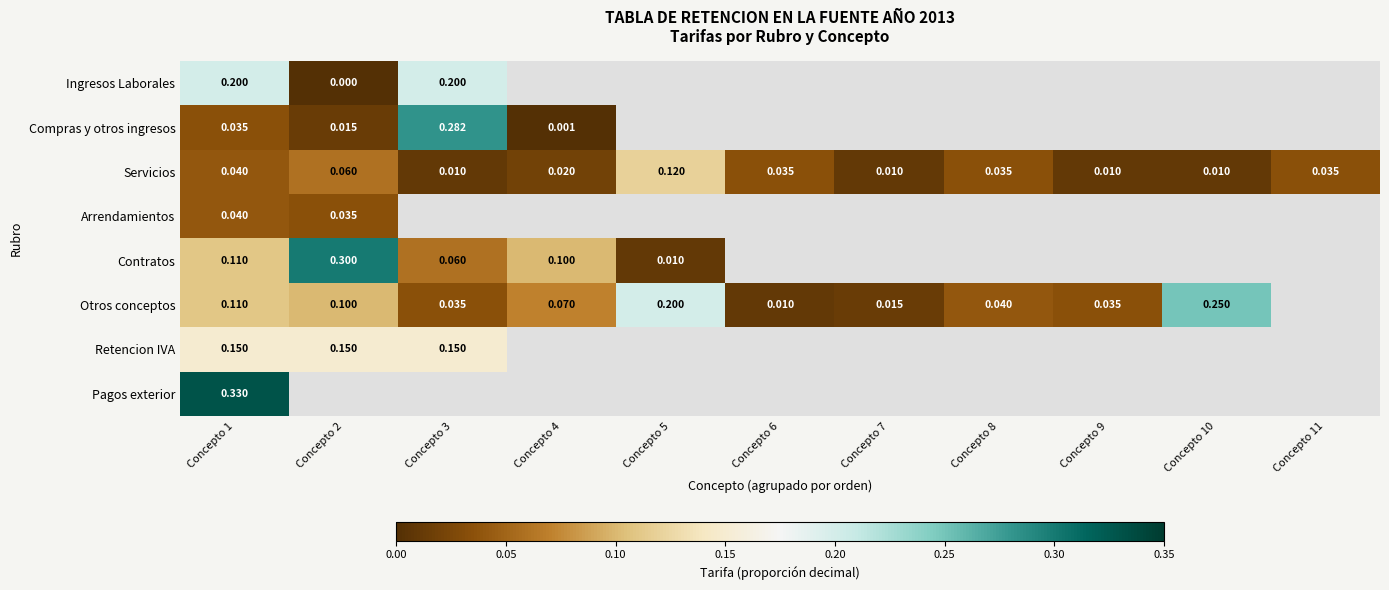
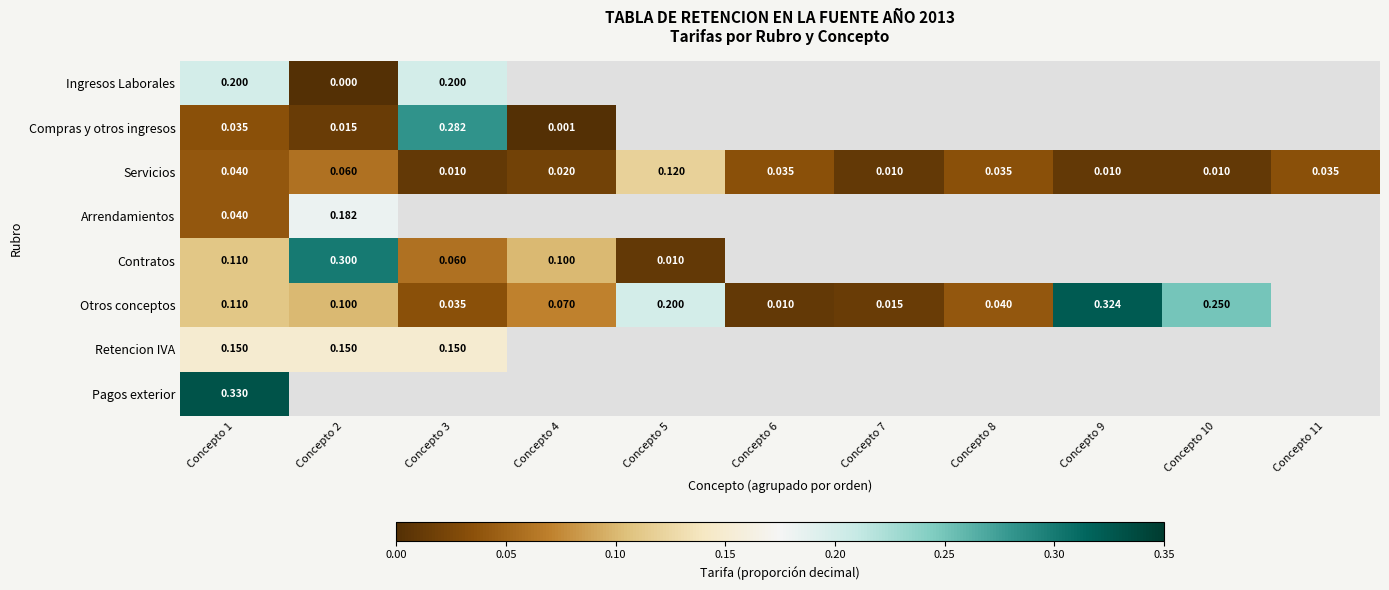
  {
    "Ingresos Laborales": {
      "Concepto 1": 0.200,
      "Concepto 2": 0.000,
      "Concepto 3": 0.200
    },
    "Compras y otros ingresos": {
      "Concepto 1": 0.035,
      "Concepto 2": 0.015,
      "Concepto 3": 0.282,
      "Concepto 4": 0.001
    },
    "Servicios": {
      "Concepto 1": 0.040,
      "Concepto 2": 0.060,
      "Concepto 3": 0.010,
      "Concepto 4": 0.020,
      "Concepto 5": 0.120,
      "Concepto 6": 0.035,
      "Concepto 7": 0.010,
      "Concepto 8": 0.035,
      "Concepto 9": 0.010,
      "Concepto 10": 0.010,
      "Concepto 11": 0.035
    },
    "Arrendamientos": {
      "Concepto 1": 0.040,
-     "Concepto 2": 0.035
+     "Concepto 2": 0.182
    },
    "Contratos": {
      "Concepto 1": 0.110,
      "Concepto 2": 0.300,
      "Concepto 3": 0.060,
      "Concepto 4": 0.100,
      "Concepto 5": 0.010
    },
    "Otros conceptos": {
      "Concepto 1": 0.110,
      "Concepto 2": 0.100,
      "Concepto 3": 0.035,
      "Concepto 4": 0.070,
      "Concepto 5": 0.200,
      "Concepto 6": 0.010,
      "Concepto 7": 0.015,
      "Concepto 8": 0.040,
-     "Concepto 9": 0.035,
+     "Concepto 9": 0.324,
      "Concepto 10": 0.250
    },
    "Retencion IVA": {
      "Concepto 1": 0.150,
      "Concepto 2": 0.150,
      "Concepto 3": 0.150
    },
    "Pagos exterior": {
      "Concepto 1": 0.330
    }
  }
